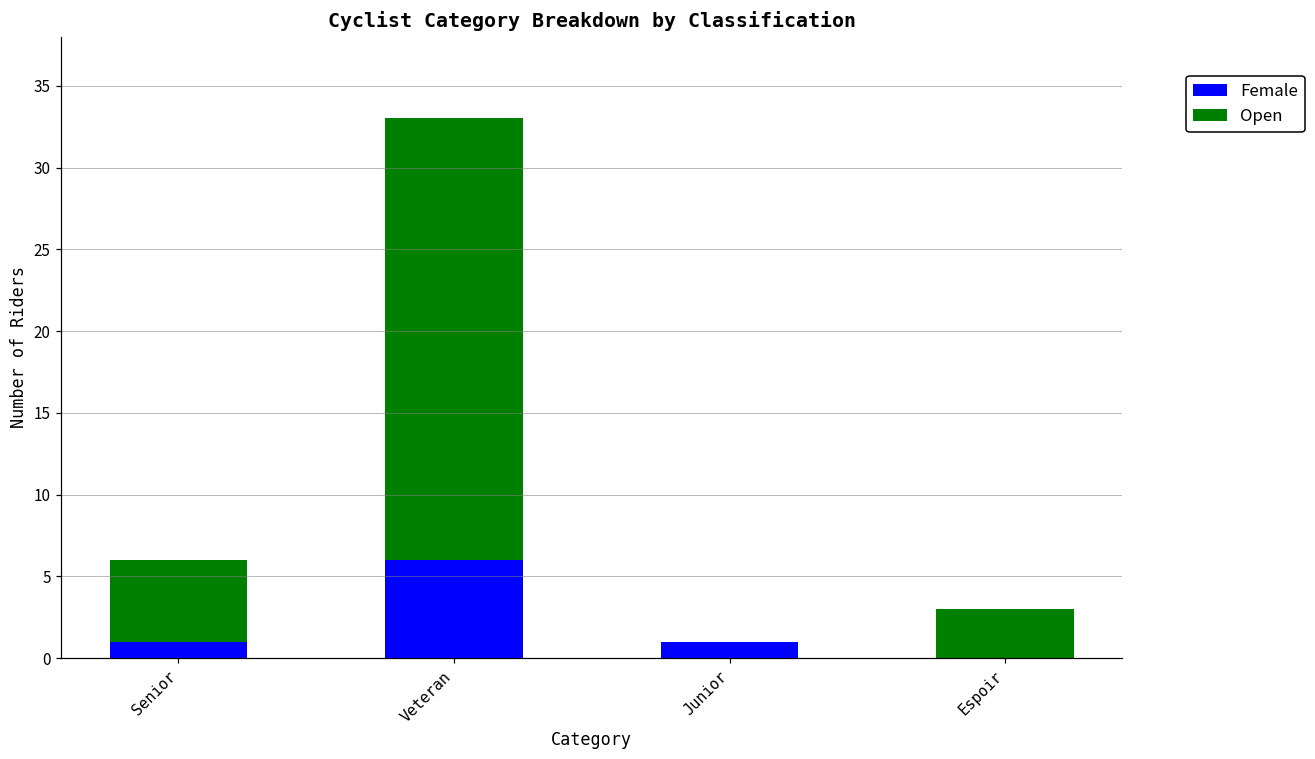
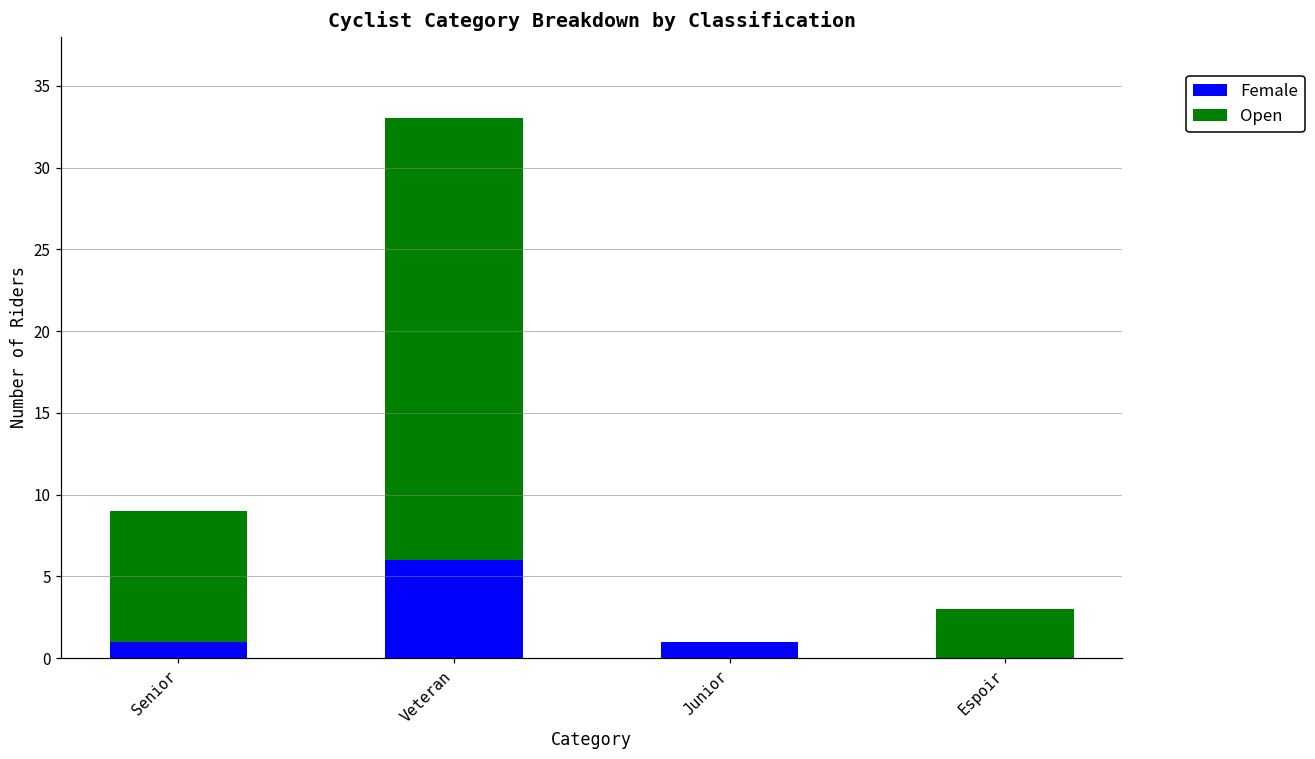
  {
    "Female": {
      "Senior": 1,
      "Veteran": 6,
      "Junior": 1,
      "Espoir": 0
    },
    "Open": {
-     "Senior": 5,
+     "Senior": 8,
      "Veteran": 27,
      "Junior": 0,
      "Espoir": 3
    }
  }
